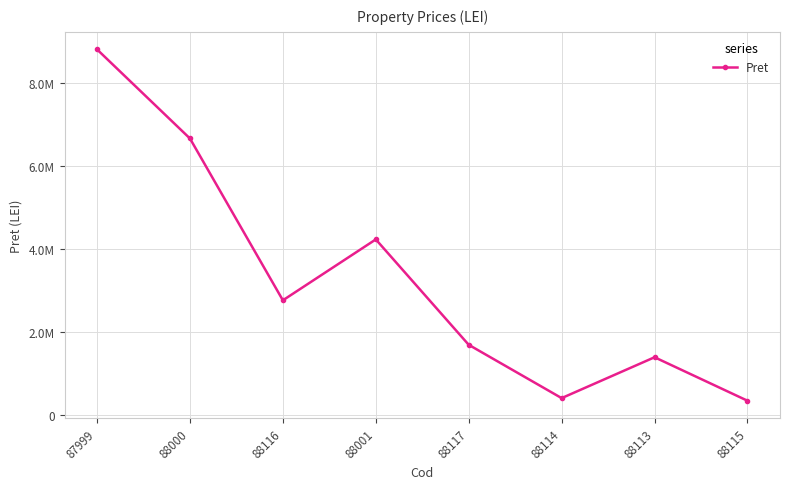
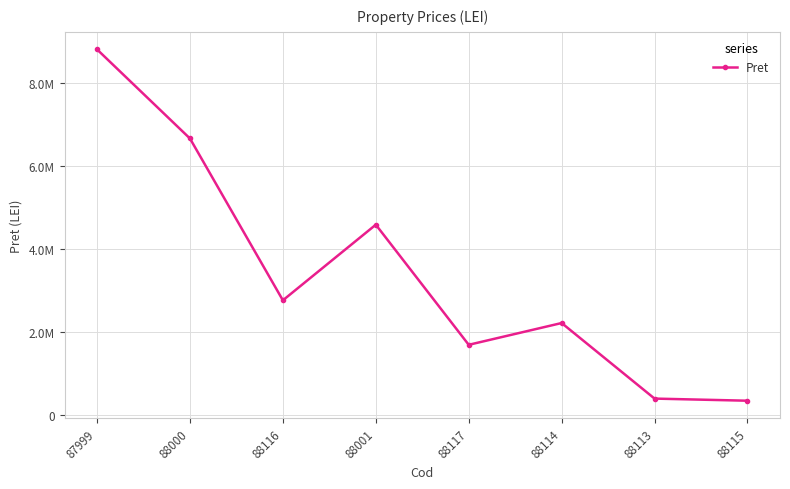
  {
    "87999": 8800000,
    "88000": 6700000,
    "88116": 2800000,
-   "88001": 4200000,
+   "88001": 4600000,
    "88117": 1700000,
-   "88114": 400000,
-   "88113": 1400000,
+   "88114": 2200000,
+   "88113": 400000,
    "88115": 400000
  }
